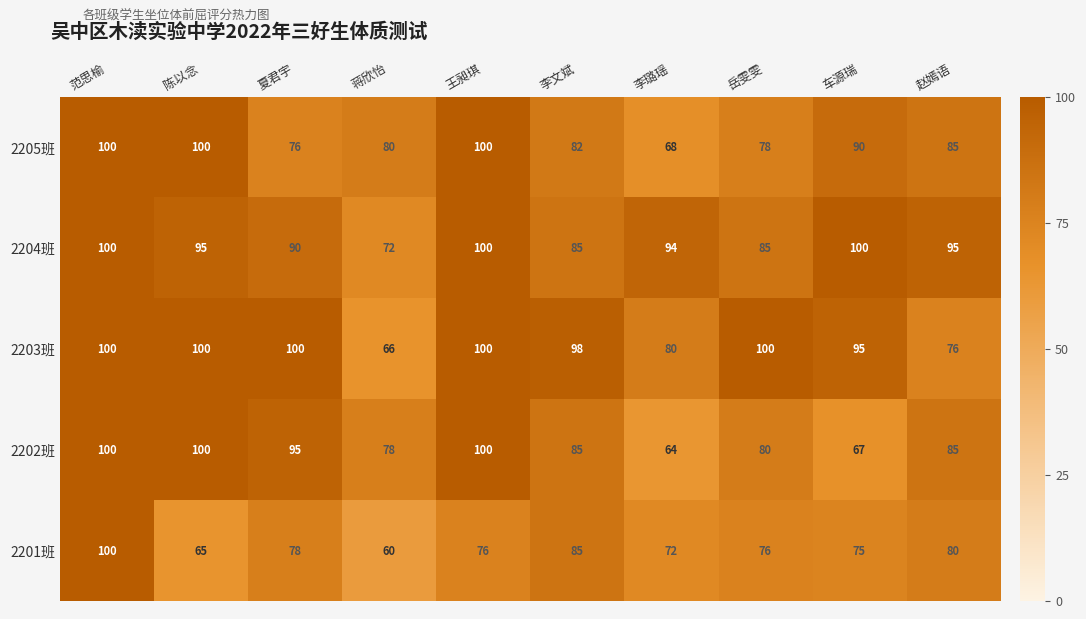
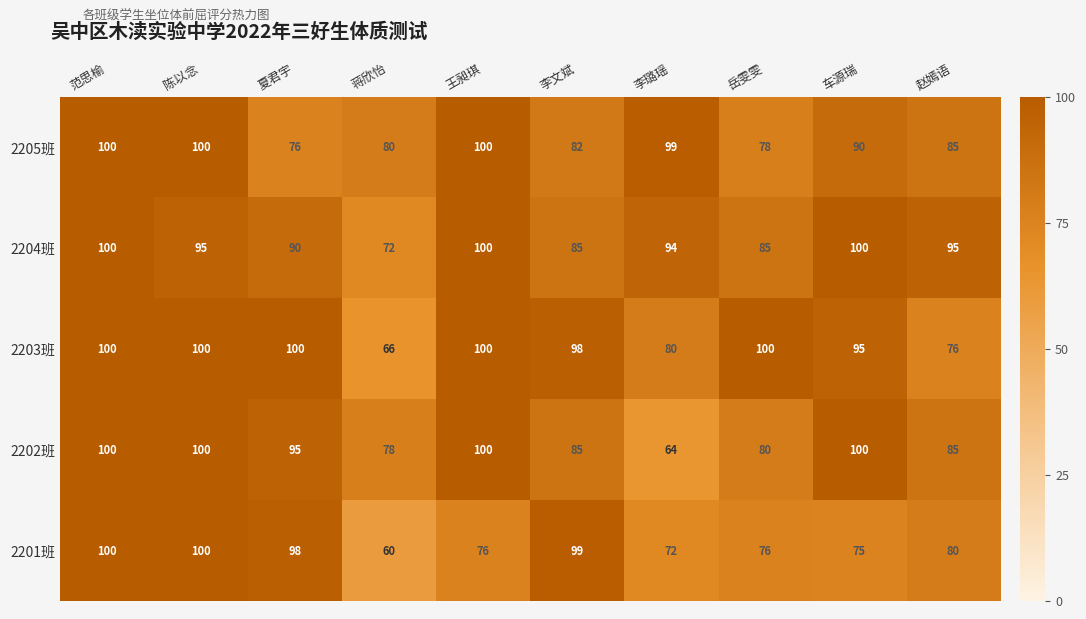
  {
    "2205班": {
      "范思榆": 100,
      "陈以念": 100,
      "夏君宇": 76,
      "蒋欣怡": 80,
      "王昶琪": 100,
      "李文斌": 82,
-     "李璐瑶": 68,
+     "李璐瑶": 99,
      "岳雯雯": 78,
      "车源瑞": 90,
      "赵嫣语": 85
    },
    "2204班": {
      "范思榆": 100,
      "陈以念": 95,
      "夏君宇": 90,
      "蒋欣怡": 72,
      "王昶琪": 100,
      "李文斌": 85,
      "李璐瑶": 94,
      "岳雯雯": 85,
      "车源瑞": 100,
      "赵嫣语": 95
    },
    "2203班": {
      "范思榆": 100,
      "陈以念": 100,
      "夏君宇": 100,
      "蒋欣怡": 66,
      "王昶琪": 100,
      "李文斌": 98,
      "李璐瑶": 80,
      "岳雯雯": 100,
      "车源瑞": 95,
      "赵嫣语": 76
    },
    "2202班": {
      "范思榆": 100,
      "陈以念": 100,
      "夏君宇": 95,
      "蒋欣怡": 78,
      "王昶琪": 100,
      "李文斌": 85,
      "李璐瑶": 64,
      "岳雯雯": 80,
-     "车源瑞": 67,
+     "车源瑞": 100,
      "赵嫣语": 85
    },
    "2201班": {
      "范思榆": 100,
-     "陈以念": 65,
-     "夏君宇": 78,
+     "陈以念": 100,
+     "夏君宇": 98,
      "蒋欣怡": 60,
      "王昶琪": 76,
-     "李文斌": 85,
+     "李文斌": 99,
      "李璐瑶": 72,
      "岳雯雯": 76,
      "车源瑞": 75,
      "赵嫣语": 80
    }
  }
